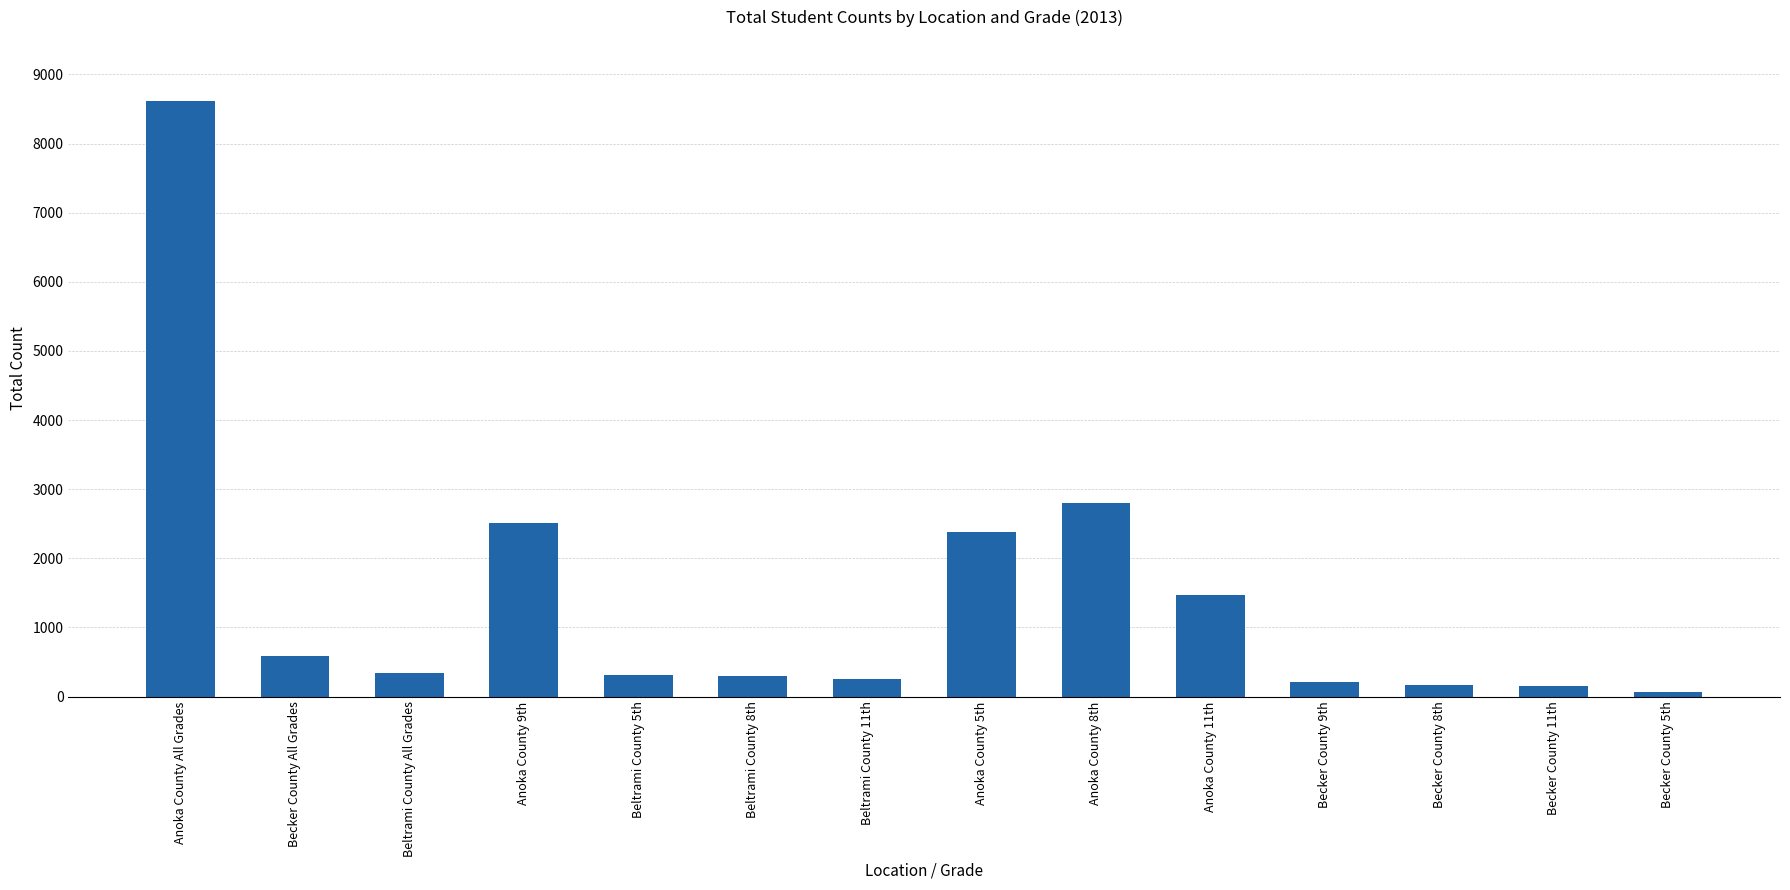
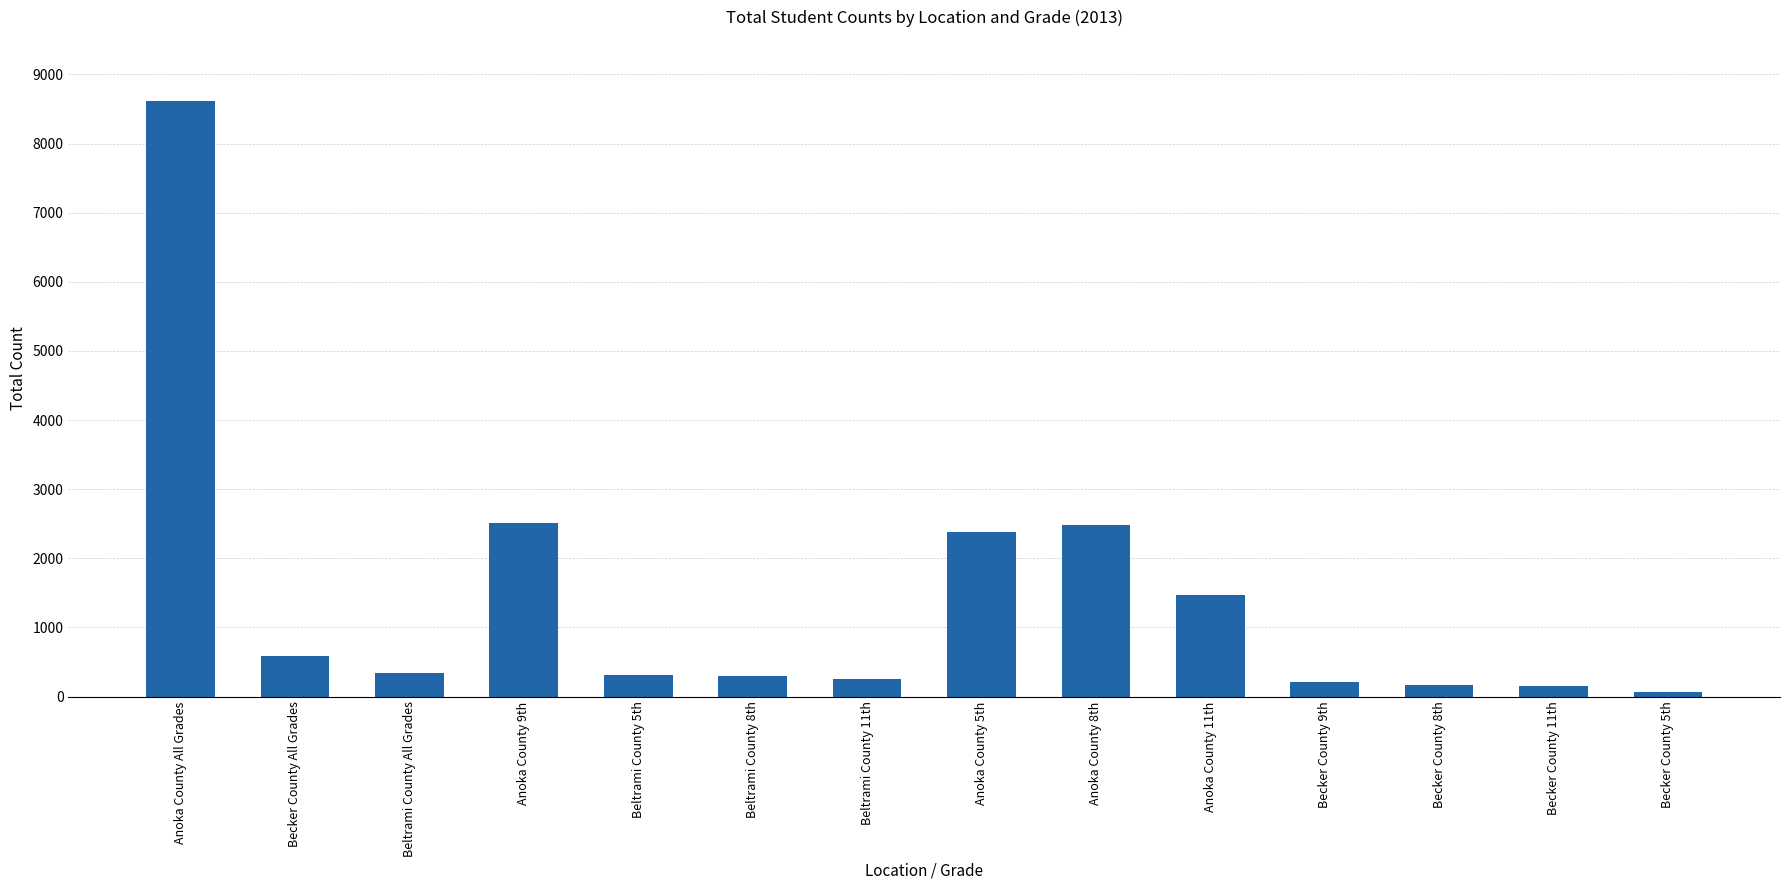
  {
    "Anoka County All Grades": 8600,
    "Becker County All Grades": 600,
    "Beltrami County All Grades": 300,
    "Anoka County 9th": 2500,
    "Beltrami County 5th": 300,
    "Beltrami County 8th": 300,
    "Beltrami County 11th": 300,
    "Anoka County 5th": 2400,
-   "Anoka County 8th": 2800,
+   "Anoka County 8th": 2500,
    "Anoka County 11th": 1500,
    "Becker County 9th": 200,
    "Becker County 8th": 200,
    "Becker County 11th": 200,
    "Becker County 5th": 100
  }
